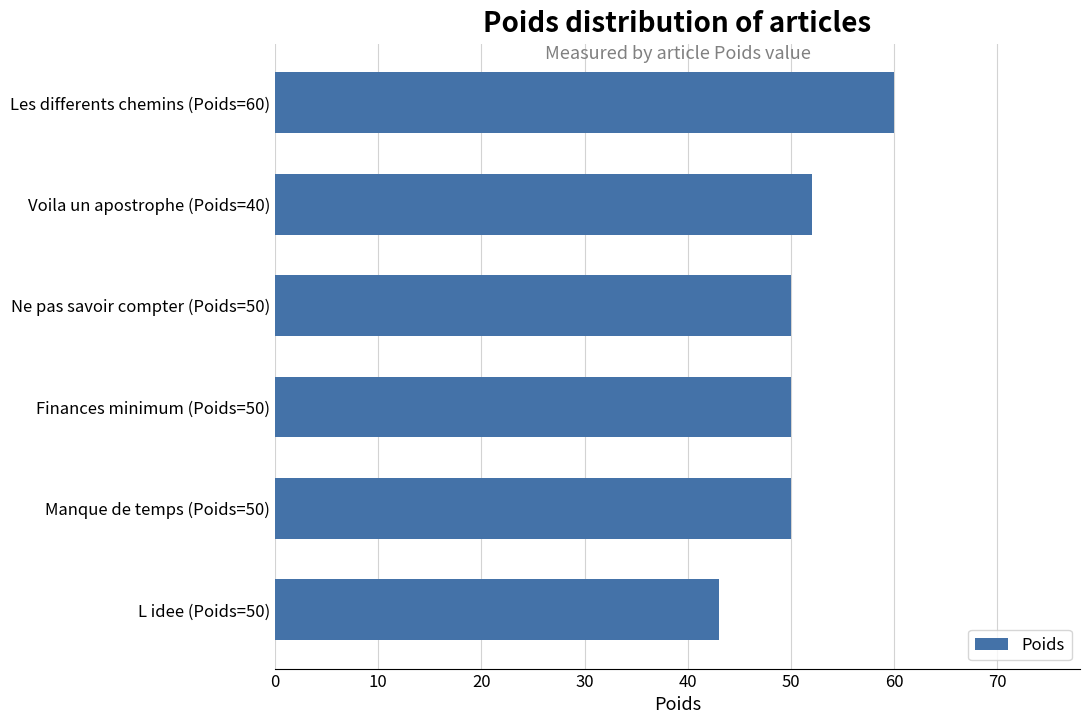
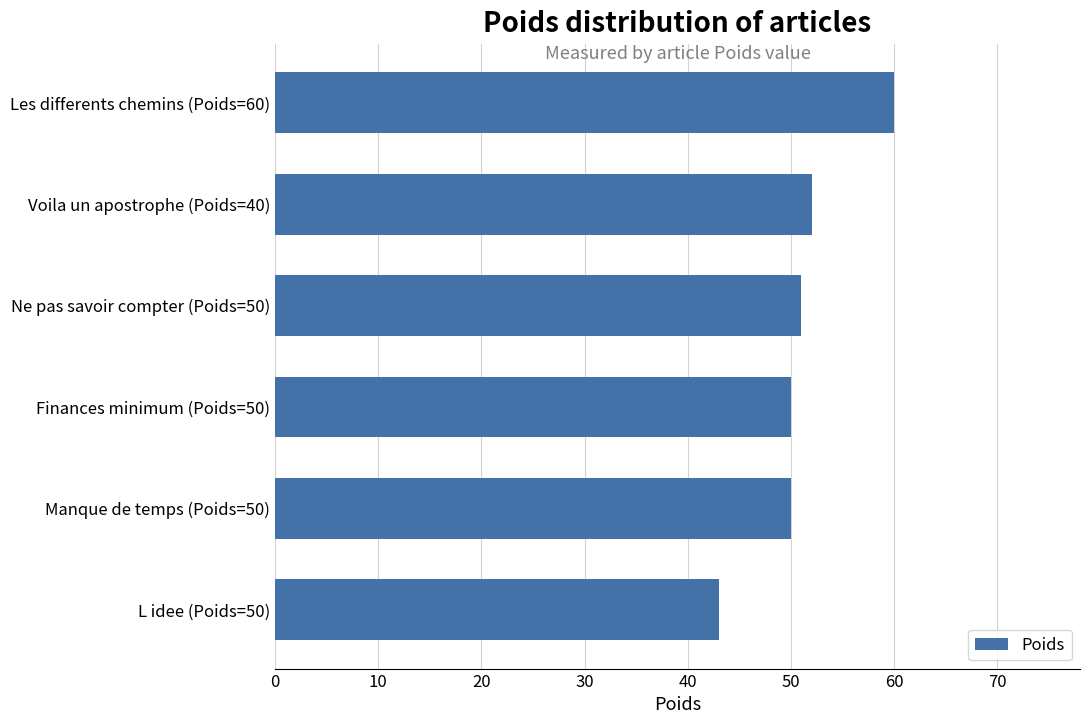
  {
    "Les differents chemins (Poids=60)": 60,
    "Voila un apostrophe (Poids=40)": 52,
-   "Ne pas savoir compter (Poids=50)": 50,
+   "Ne pas savoir compter (Poids=50)": 51,
    "Finances minimum (Poids=50)": 50,
    "Manque de temps (Poids=50)": 50,
    "L idee (Poids=50)": 43
  }
